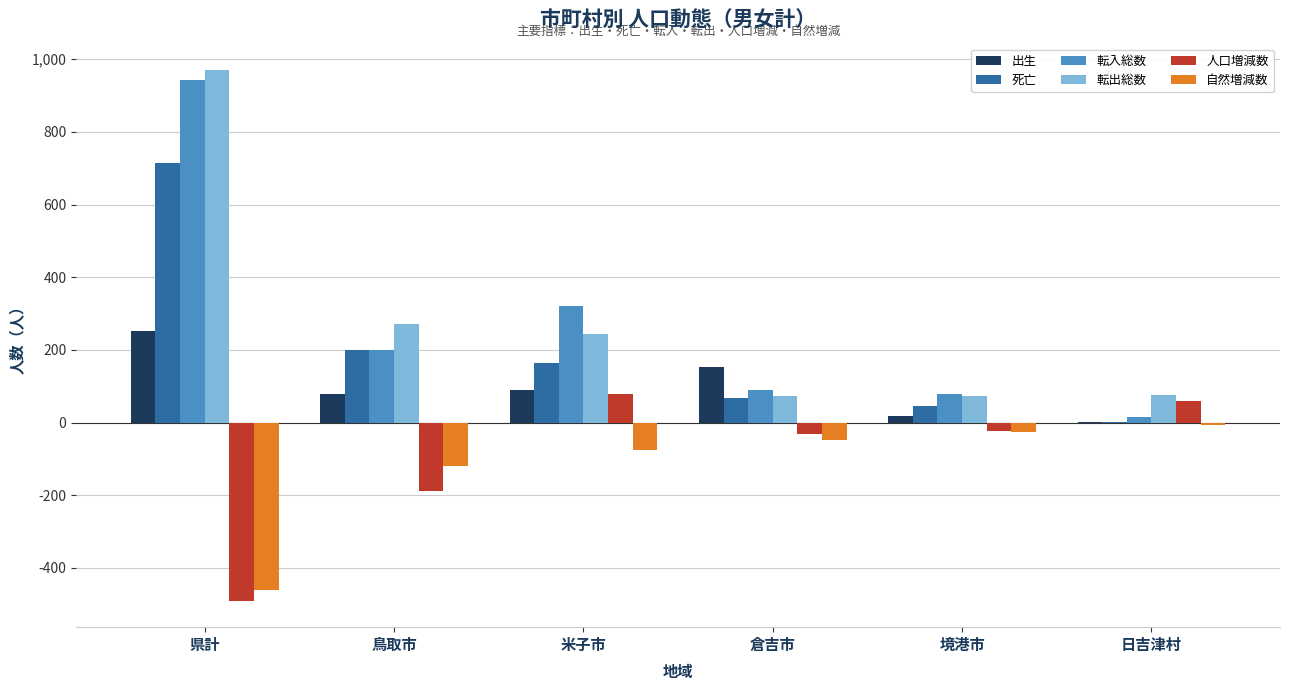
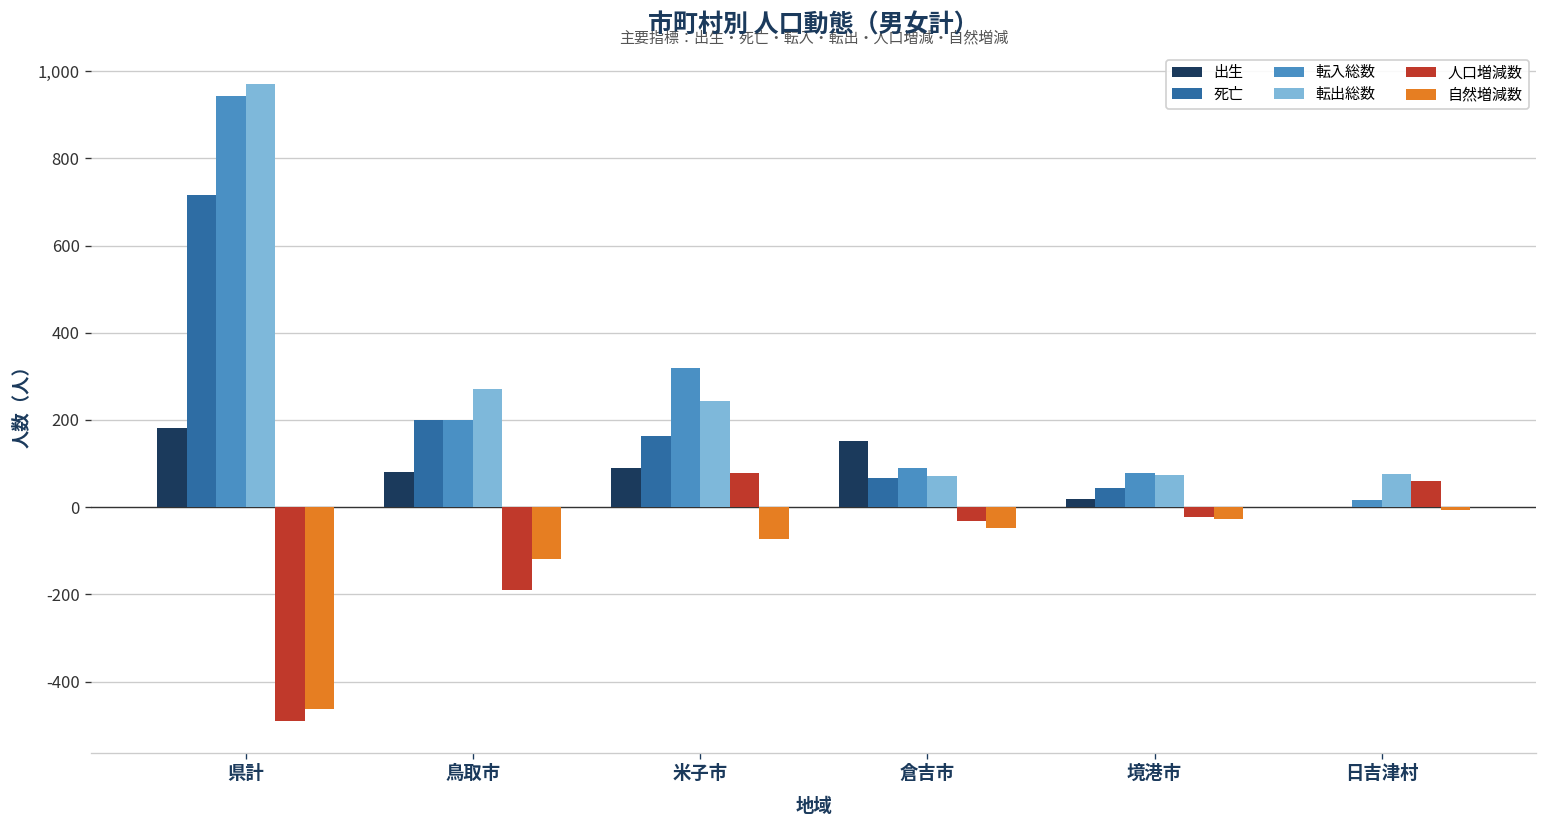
  {
    "出生": {
-     "県計": 250,
+     "県計": 180,
      "鳥取市": 80,
      "米子市": 90,
      "倉吉市": 150,
      "境港市": 20
    },
    "転出総数": {
      "県計": 970,
      "鳥取市": 270,
      "米子市": 240,
      "倉吉市": 70,
      "境港市": 70,
      "日吉津村": 80
    },
    "人口増減数": {
      "県計": -490,
      "鳥取市": -190,
      "米子市": 80,
      "倉吉市": -30,
      "境港市": -20,
      "日吉津村": 60
    },
    "自然増減数": {
      "県計": -460,
      "鳥取市": -120,
      "米子市": -70,
      "倉吉市": -50,
      "境港市": -30
    }
  }
